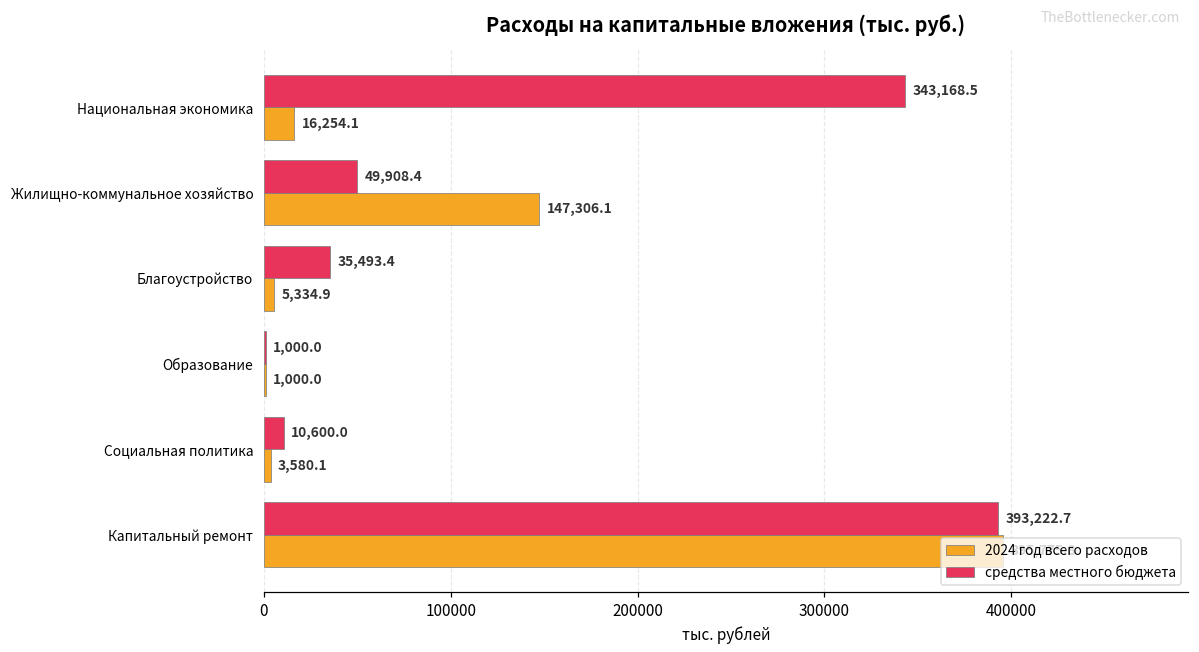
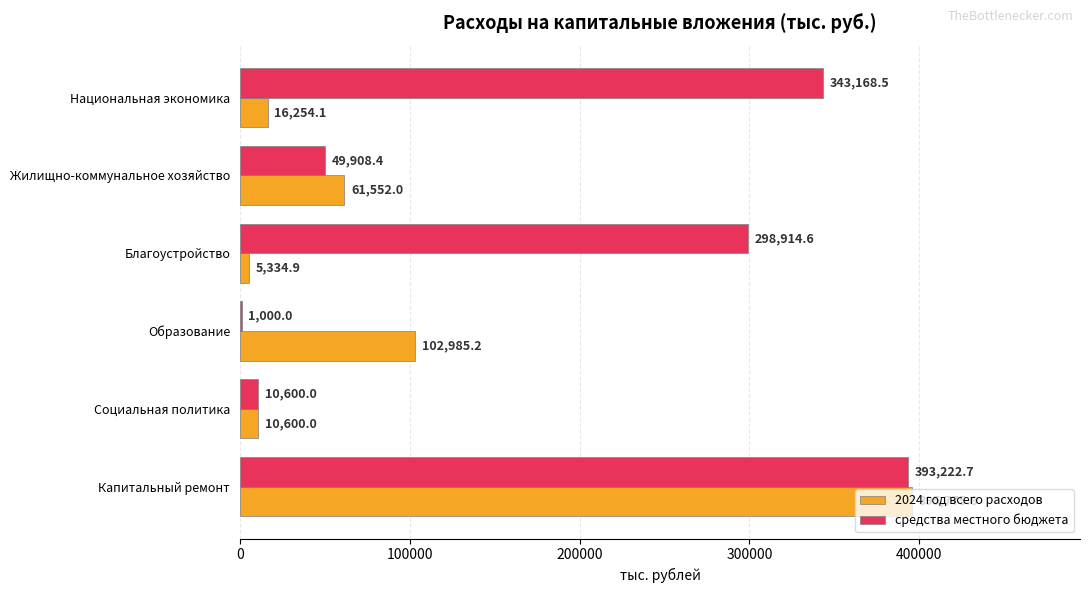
  {
    "2024 год всего расходов": {
      "Национальная экономика": "16,254.1",
-     "Жилищно-коммунальное хозяйство": "147,306.1",
+     "Жилищно-коммунальное хозяйство": "61,552.0",
      "Благоустройство": "5,334.9",
-     "Образование": "1,000.0",
-     "Социальная политика": "3,580.1"
+     "Образование": "102,985.2",
+     "Социальная политика": "10,600.0"
    },
    "средства местного бюджета": {
      "Национальная экономика": "343,168.5",
      "Жилищно-коммунальное хозяйство": "49,908.4",
-     "Благоустройство": "35,493.4",
+     "Благоустройство": "298,914.6",
      "Образование": "1,000.0",
      "Социальная политика": "10,600.0",
      "Капитальный ремонт": "393,222.7"
    }
  }
